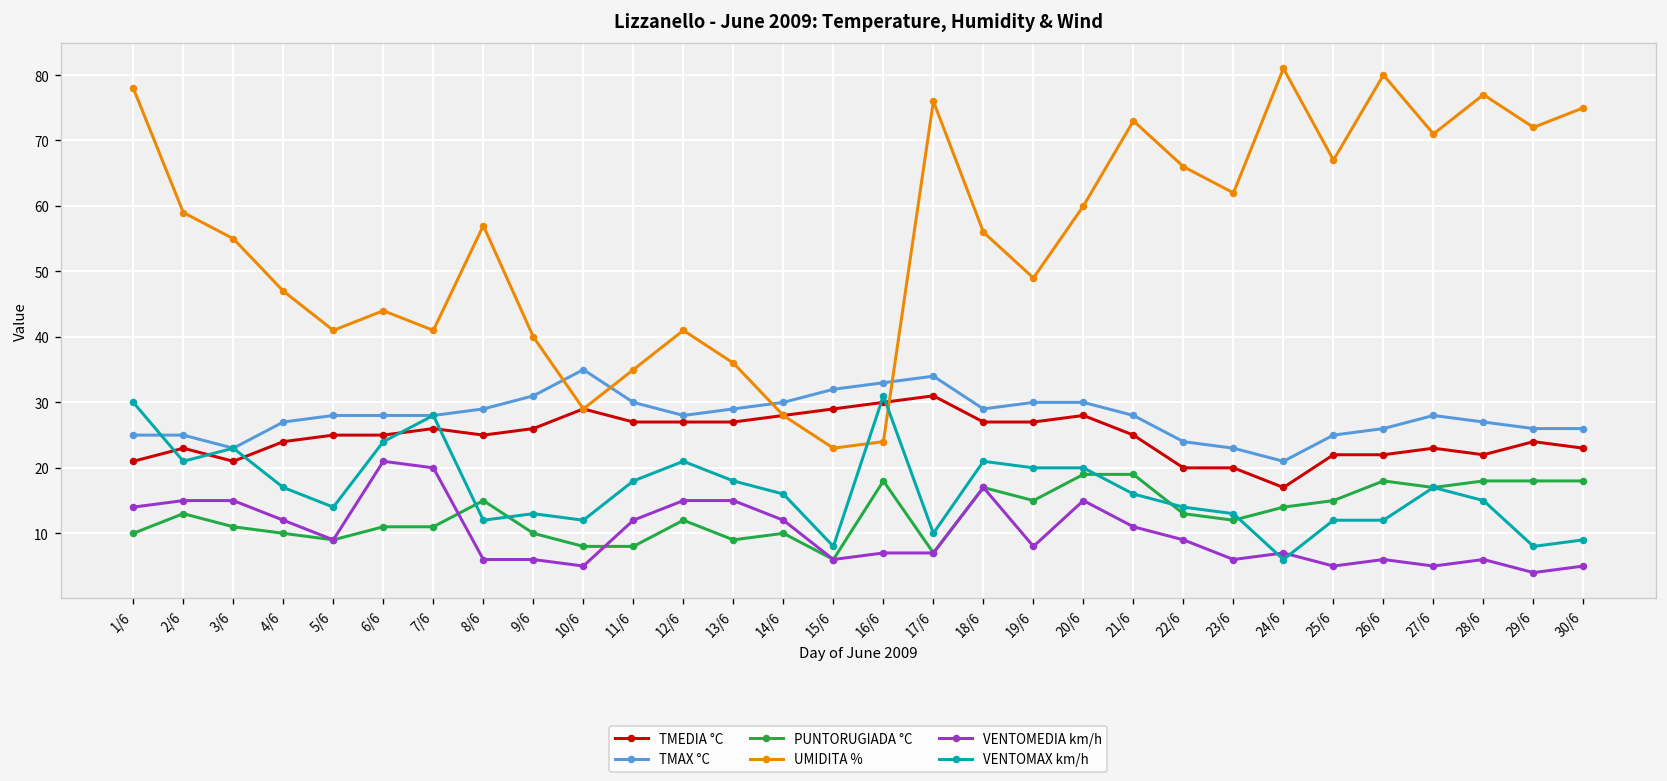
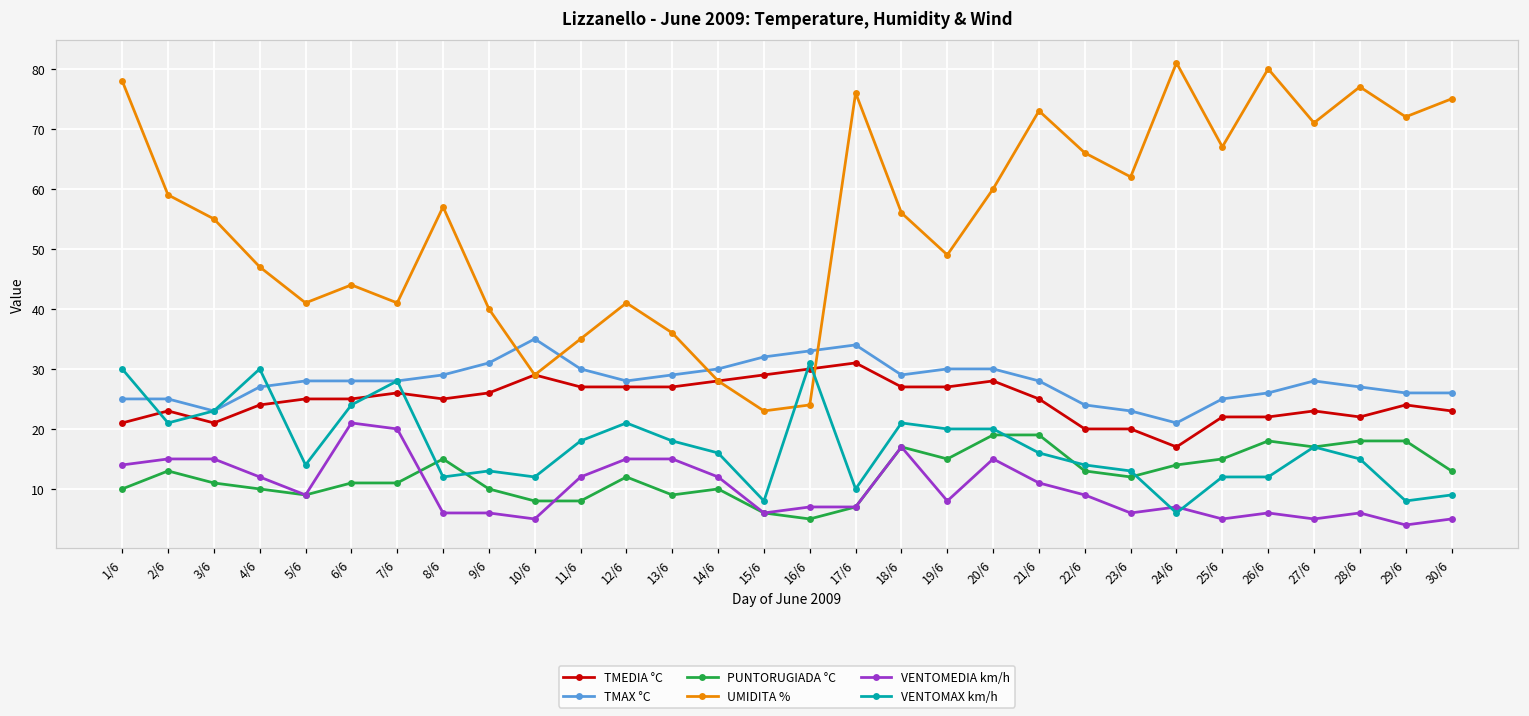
  {
    "TMEDIA °C": {
      "1/6": 21,
      "2/6": 23,
      "3/6": 21,
      "4/6": 24,
      "5/6": 25,
      "6/6": 25,
      "7/6": 26,
      "8/6": 25,
      "9/6": 26,
      "11/6": 27,
      "12/6": 27,
      "13/6": 27,
      "15/6": 29,
      "16/6": 30,
      "17/6": 31,
      "18/6": 27,
      "19/6": 27,
      "20/6": 28,
      "21/6": 25,
      "22/6": 20,
      "23/6": 20,
      "24/6": 17,
      "25/6": 22,
      "26/6": 22,
      "27/6": 23,
      "28/6": 22,
      "29/6": 24,
      "30/6": 23
    },
    "TMAX °C": {
      "1/6": 25,
      "2/6": 25,
      "4/6": 27,
      "5/6": 28,
      "6/6": 28,
      "8/6": 29,
      "9/6": 31,
      "10/6": 35,
      "11/6": 30,
      "12/6": 28,
      "13/6": 29,
      "14/6": 30,
      "15/6": 32,
      "16/6": 33,
      "17/6": 34,
      "18/6": 29,
      "19/6": 30,
      "20/6": 30,
      "21/6": 28,
      "22/6": 24,
      "23/6": 23,
      "24/6": 21,
      "25/6": 25,
      "26/6": 26,
      "27/6": 28,
      "28/6": 27,
      "29/6": 26,
      "30/6": 26
    },
    "PUNTORUGIADA °C": {
      "1/6": 10,
      "2/6": 13,
      "3/6": 11,
      "4/6": 10,
      "6/6": 11,
      "7/6": 11,
      "8/6": 15,
      "9/6": 10,
      "10/6": 8,
      "11/6": 8,
      "12/6": 12,
      "13/6": 9,
      "14/6": 10,
-     "16/6": 18,
+     "16/6": 5,
      "19/6": 15,
      "20/6": 19,
      "21/6": 19,
      "22/6": 13,
      "23/6": 12,
      "24/6": 14,
      "25/6": 15,
      "26/6": 18,
      "28/6": 18,
      "29/6": 18,
-     "30/6": 18
+     "30/6": 13
    },
    "UMIDITA %": {
      "1/6": 78,
      "2/6": 59,
      "3/6": 55,
      "4/6": 47,
      "5/6": 41,
      "6/6": 44,
      "7/6": 41,
      "8/6": 57,
      "9/6": 40,
      "11/6": 35,
      "12/6": 41,
      "13/6": 36,
      "15/6": 23,
      "16/6": 24,
      "17/6": 76,
      "18/6": 56,
      "19/6": 49,
      "20/6": 60,
      "21/6": 73,
      "22/6": 66,
      "23/6": 62,
      "24/6": 81,
      "25/6": 67,
      "26/6": 80,
      "27/6": 71,
      "28/6": 77,
      "29/6": 72,
      "30/6": 75
    },
    "VENTOMEDIA km/h": {
      "1/6": 14,
      "2/6": 15,
      "3/6": 15,
      "4/6": 12,
      "6/6": 21,
      "7/6": 20,
      "8/6": 6,
      "9/6": 6,
      "10/6": 5,
      "11/6": 12,
      "12/6": 15,
      "13/6": 15,
      "14/6": 12,
      "16/6": 7,
      "19/6": 8,
      "20/6": 15,
      "21/6": 11,
      "22/6": 9,
      "23/6": 6,
      "24/6": 7,
      "25/6": 5,
      "26/6": 6,
      "27/6": 5,
      "28/6": 6,
      "29/6": 4,
      "30/6": 5
    },
    "VENTOMAX km/h": {
      "1/6": 30,
      "2/6": 21,
-     "4/6": 17,
+     "4/6": 30,
      "5/6": 14,
      "6/6": 24,
      "8/6": 12,
      "9/6": 13,
      "10/6": 12,
      "11/6": 18,
      "12/6": 21,
      "13/6": 18,
      "14/6": 16,
      "15/6": 8,
      "16/6": 31,
      "17/6": 10,
      "18/6": 21,
      "19/6": 20,
      "20/6": 20,
      "21/6": 16,
      "22/6": 14,
      "23/6": 13,
      "24/6": 6,
      "25/6": 12,
      "26/6": 12,
      "28/6": 15,
      "29/6": 8,
      "30/6": 9
    }
  }
